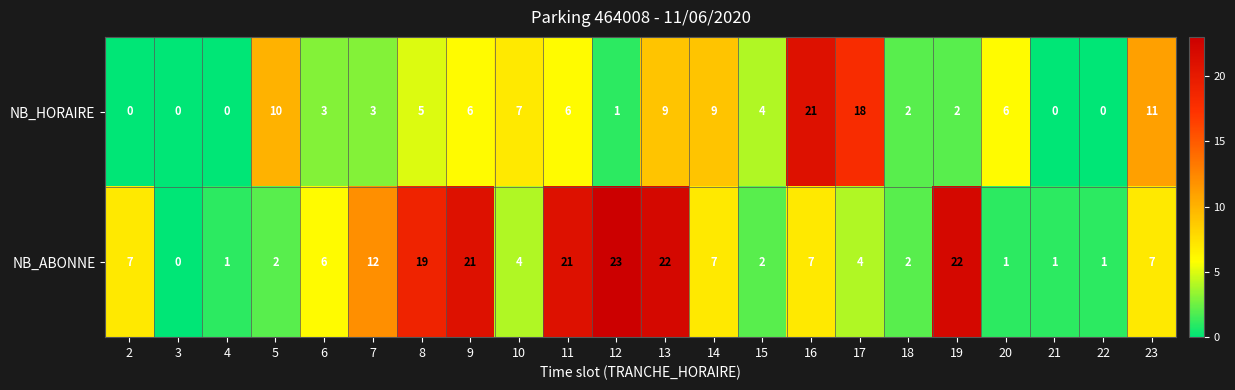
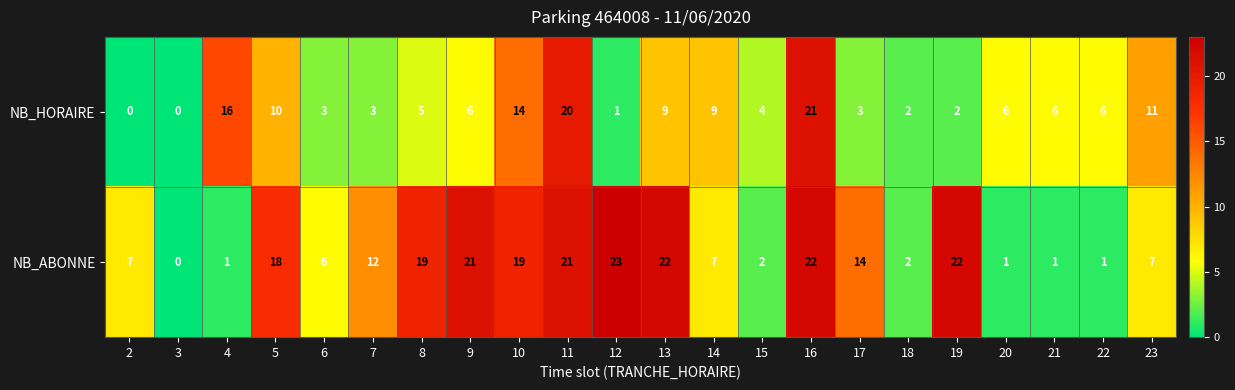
  {
    "NB_HORAIRE": {
      "2": 0,
      "3": 0,
-     "4": 0,
+     "4": 16,
      "5": 10,
      "6": 3,
      "7": 3,
      "8": 5,
      "9": 6,
-     "10": 7,
-     "11": 6,
+     "10": 14,
+     "11": 20,
      "12": 1,
      "13": 9,
      "14": 9,
      "15": 4,
      "16": 21,
-     "17": 18,
+     "17": 3,
      "18": 2,
      "19": 2,
      "20": 6,
-     "21": 0,
-     "22": 0,
+     "21": 6,
+     "22": 6,
      "23": 11
    },
    "NB_ABONNE": {
      "2": 7,
      "3": 0,
      "4": 1,
-     "5": 2,
+     "5": 18,
      "6": 6,
      "7": 12,
      "8": 19,
      "9": 21,
-     "10": 4,
+     "10": 19,
      "11": 21,
      "12": 23,
      "13": 22,
      "14": 7,
      "15": 2,
-     "16": 7,
-     "17": 4,
+     "16": 22,
+     "17": 14,
      "18": 2,
      "19": 22,
      "20": 1,
      "21": 1,
      "22": 1,
      "23": 7
    }
  }
